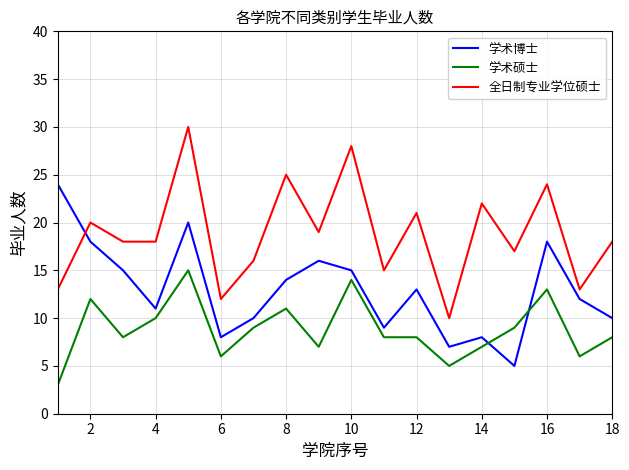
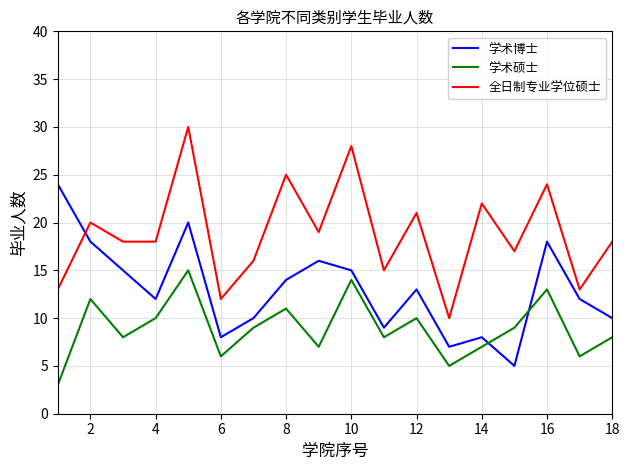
  {
    "学术博士": {
      "2": 18,
-     "4": 11,
+     "4": 12,
      "6": 8,
      "8": 14,
      "10": 15,
      "12": 13,
      "14": 8,
      "16": 18,
      "18": 10
    },
    "学术硕士": {
      "2": 12,
      "4": 10,
      "6": 6,
      "8": 11,
      "10": 14,
-     "12": 8,
+     "12": 10,
      "14": 7,
      "16": 13,
      "18": 8
    },
    "全日制专业学位硕士": {
      "2": 20,
      "4": 18,
      "6": 12,
      "8": 25,
      "10": 28,
      "12": 21,
      "14": 22,
      "16": 24,
      "18": 18
    }
  }
